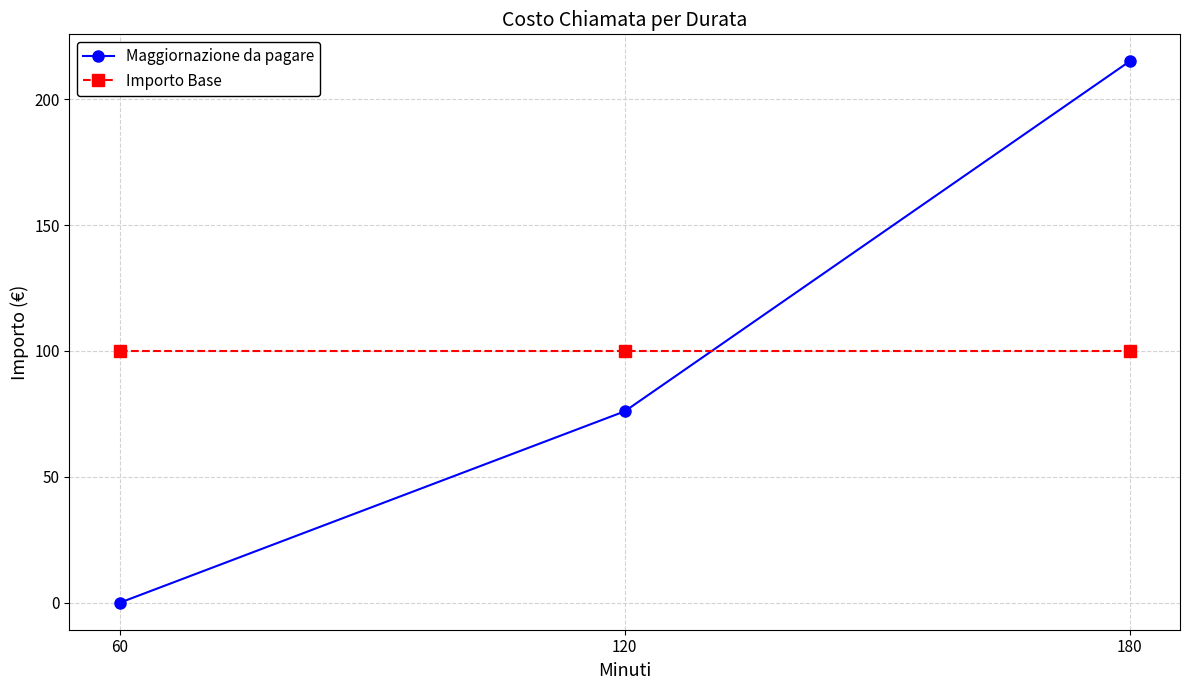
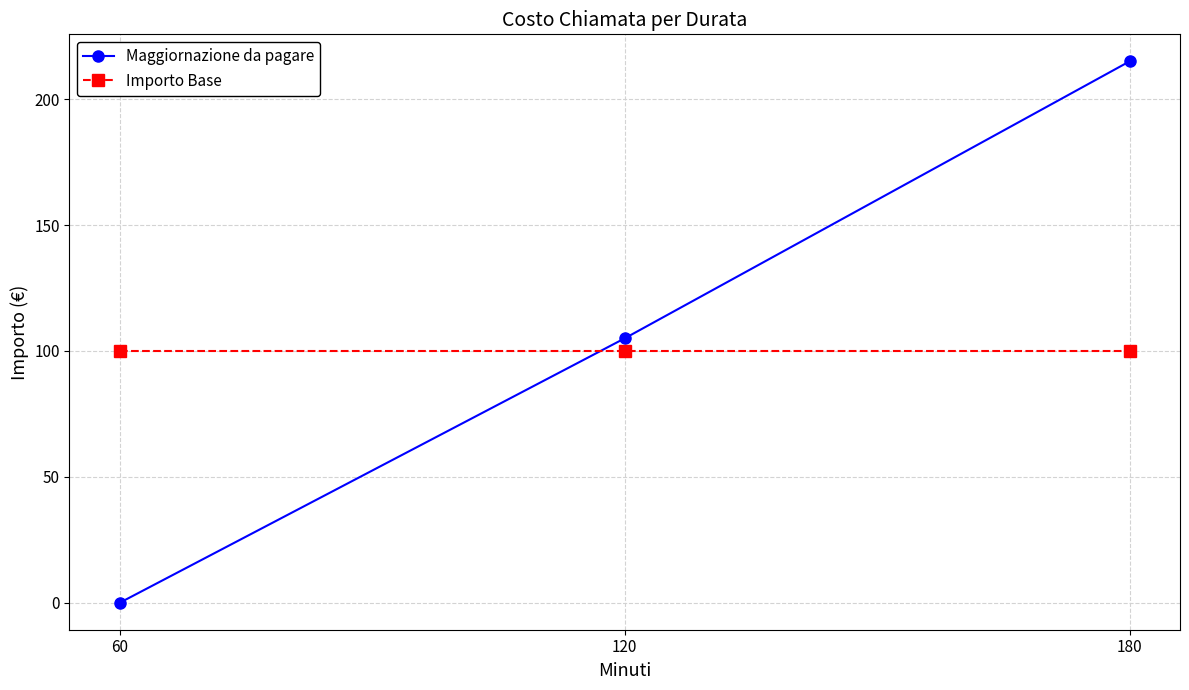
  {
    "Maggiornazione da pagare": {
      "60": 0,
-     "120": 76,
+     "120": 105,
      "180": 215
    },
    "Importo Base": {
      "60": 100,
      "120": 100,
      "180": 100
    }
  }
